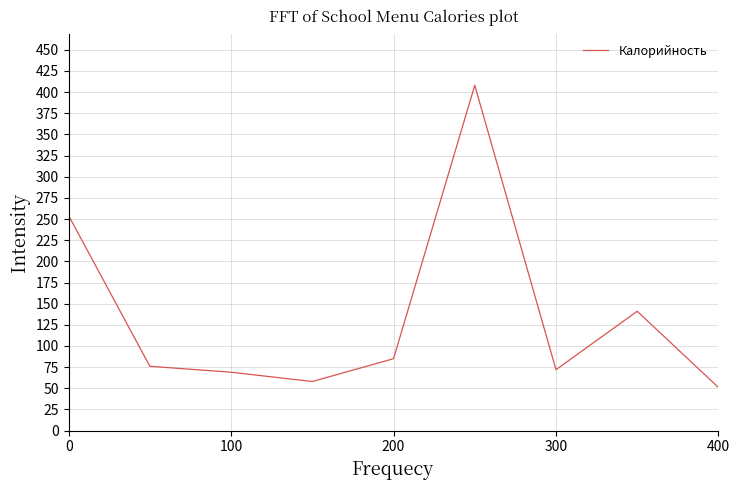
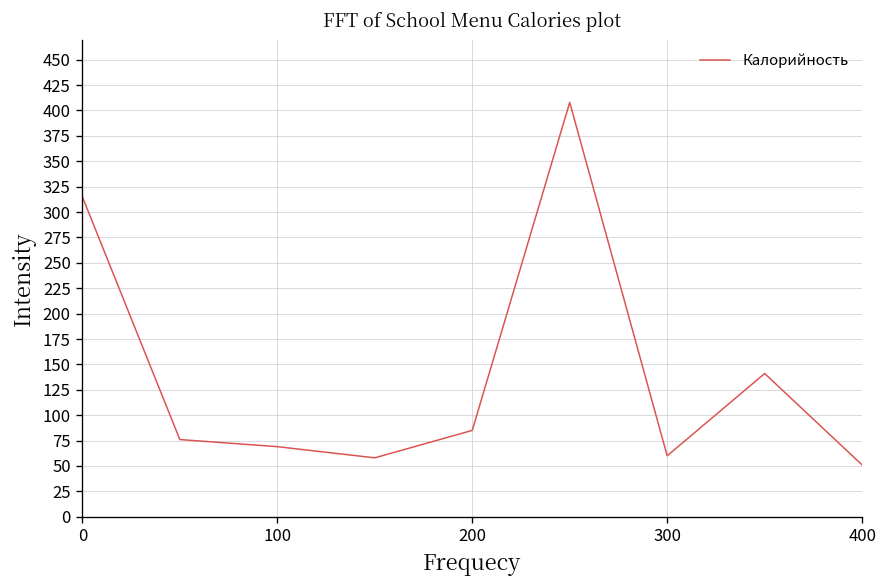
  {
-   "0": 250,
+   "0": 320,
    "100": 70,
    "200": 90,
-   "300": 70,
+   "300": 60,
    "400": 50
  }
